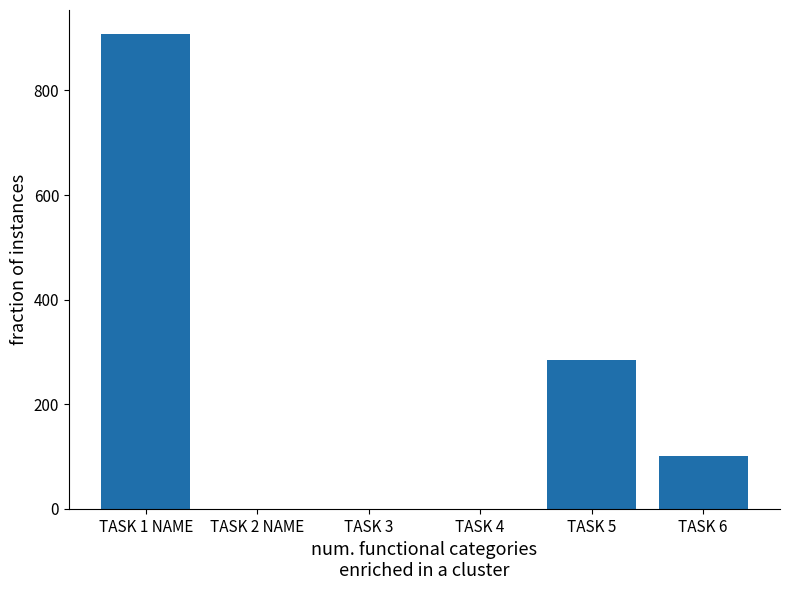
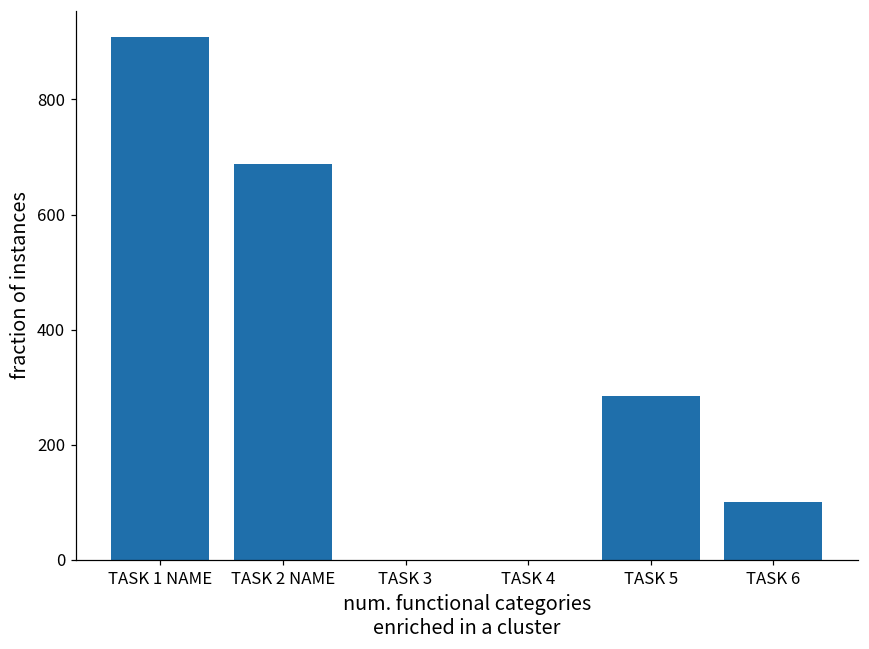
  {
    "TASK 1 NAME": 910,
-   "TASK 2 NAME": 0,
+   "TASK 2 NAME": 690,
    "TASK 3": 0,
    "TASK 4": 0,
    "TASK 5": 290,
    "TASK 6": 100
  }
